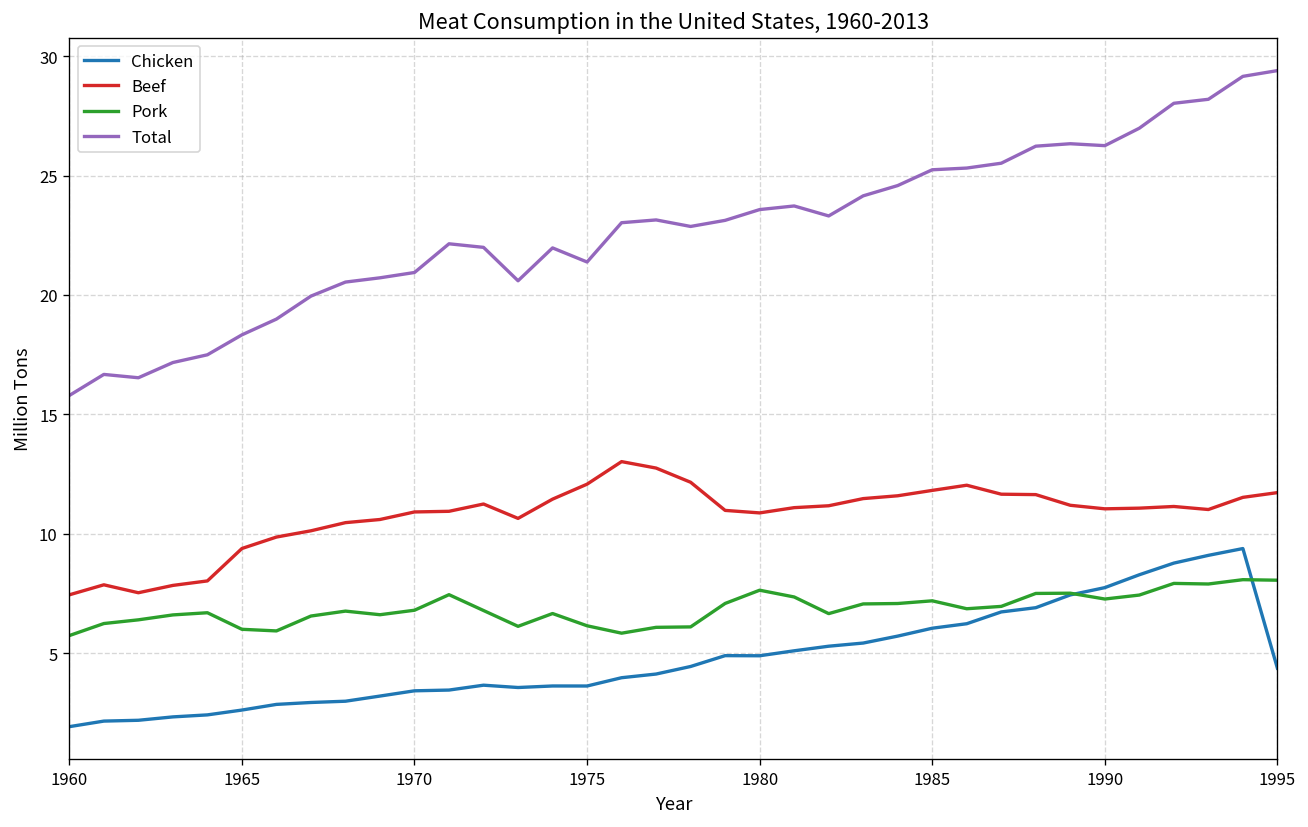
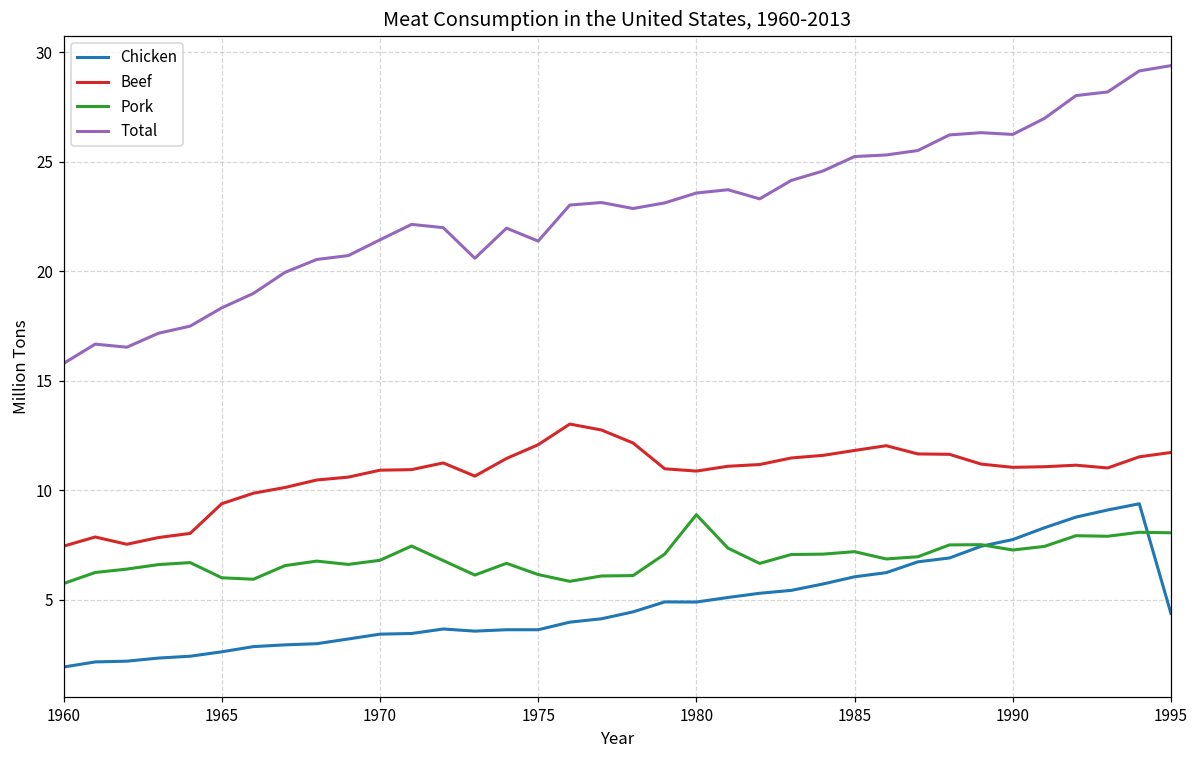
  {
    "Chicken": {
      "1960": 1.9,
      "1965": 2.6,
      "1970": 3.4,
      "1975": 3.6,
      "1980": 4.9,
      "1985": 6.1,
      "1990": 7.7,
      "1995": 4.4
    },
    "Beef": {
      "1960": 7.4,
      "1965": 9.4,
      "1970": 10.9,
      "1975": 12.1,
      "1980": 10.9,
      "1985": 11.8,
      "1990": 11.0,
      "1995": 11.7
    },
    "Pork": {
      "1960": 5.7,
      "1965": 6.0,
      "1970": 6.8,
      "1975": 6.2,
-     "1980": 7.6,
+     "1980": 8.9,
      "1985": 7.2,
      "1990": 7.3,
      "1995": 8.1
    },
    "Total": {
      "1960": 15.8,
      "1965": 18.3,
-     "1970": 20.9,
+     "1970": 21.4,
      "1975": 21.4,
      "1980": 23.6,
      "1985": 25.2,
      "1990": 26.3,
      "1995": 29.4
    }
  }
